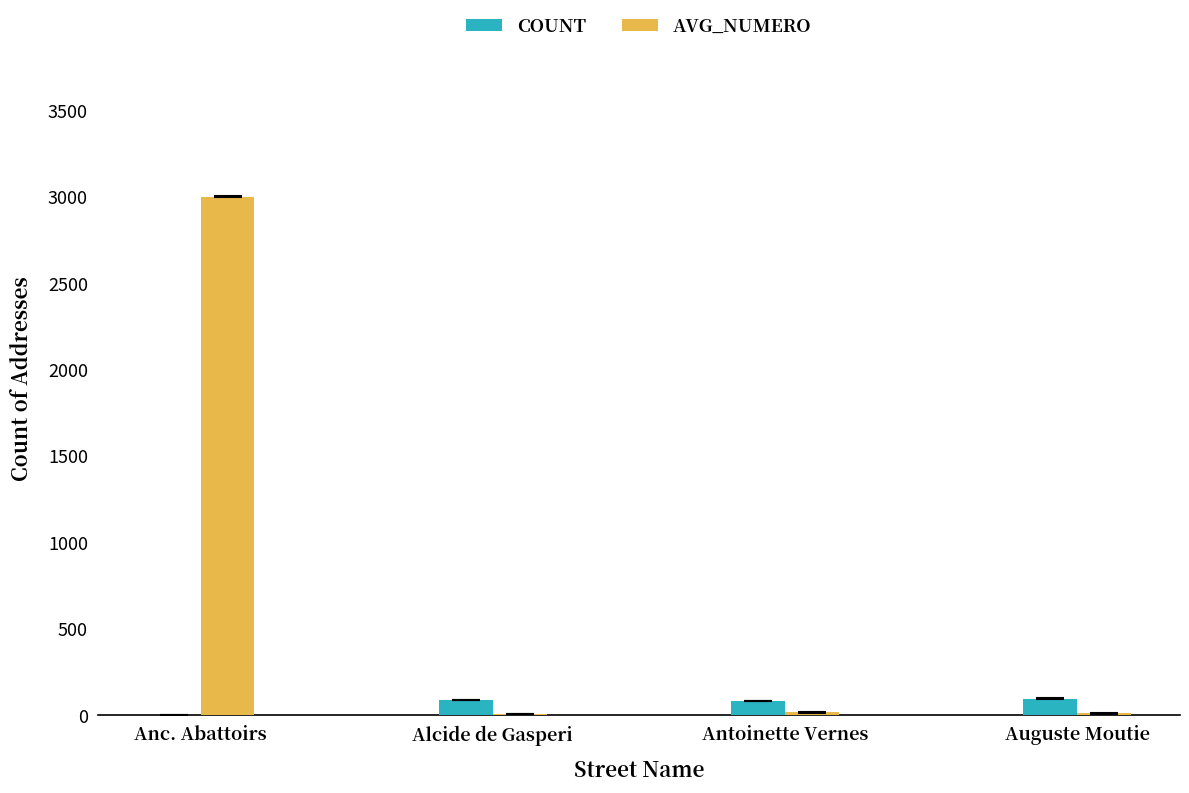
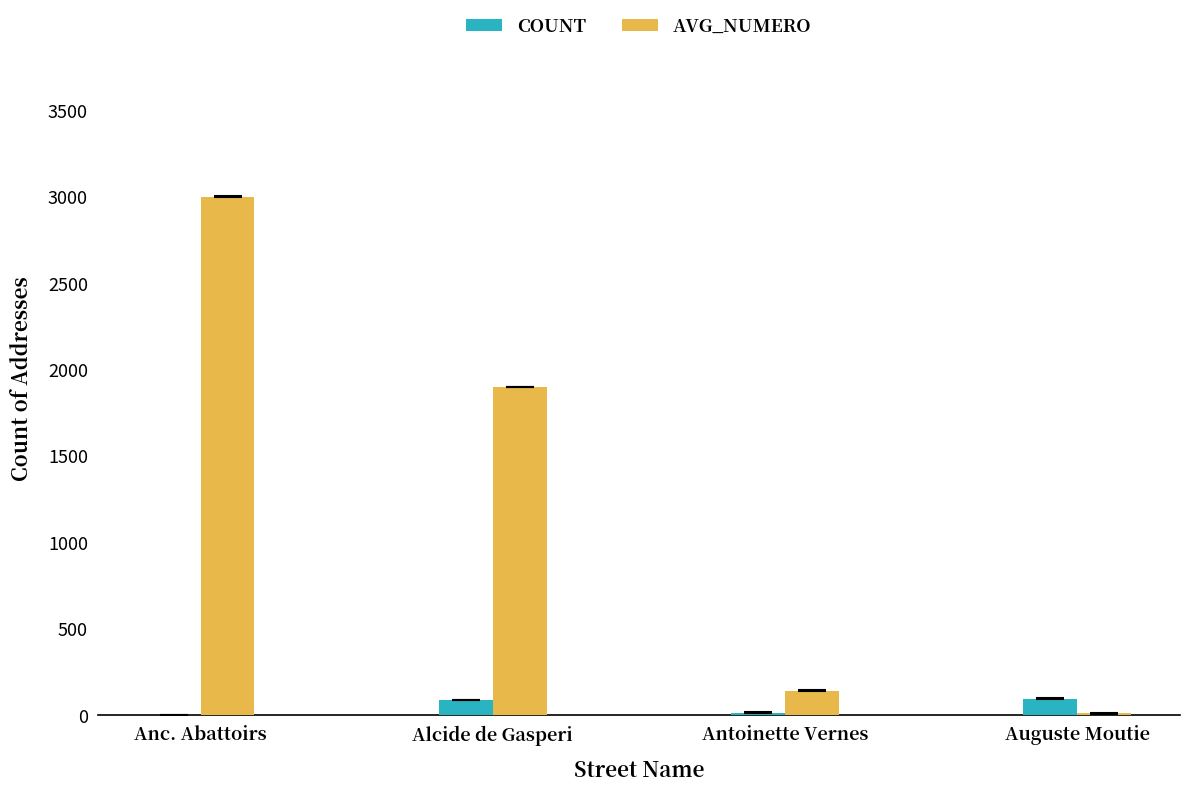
  {
    "COUNT": {
      "Alcide de Gasperi": 90,
-     "Antoinette Vernes": 80,
+     "Antoinette Vernes": 10,
      "Auguste Moutie": 100
    },
    "AVG_NUMERO": {
      "Anc. Abattoirs": 3000,
-     "Alcide de Gasperi": 10,
-     "Antoinette Vernes": 20
+     "Alcide de Gasperi": 1900,
+     "Antoinette Vernes": 140
    }
  }
